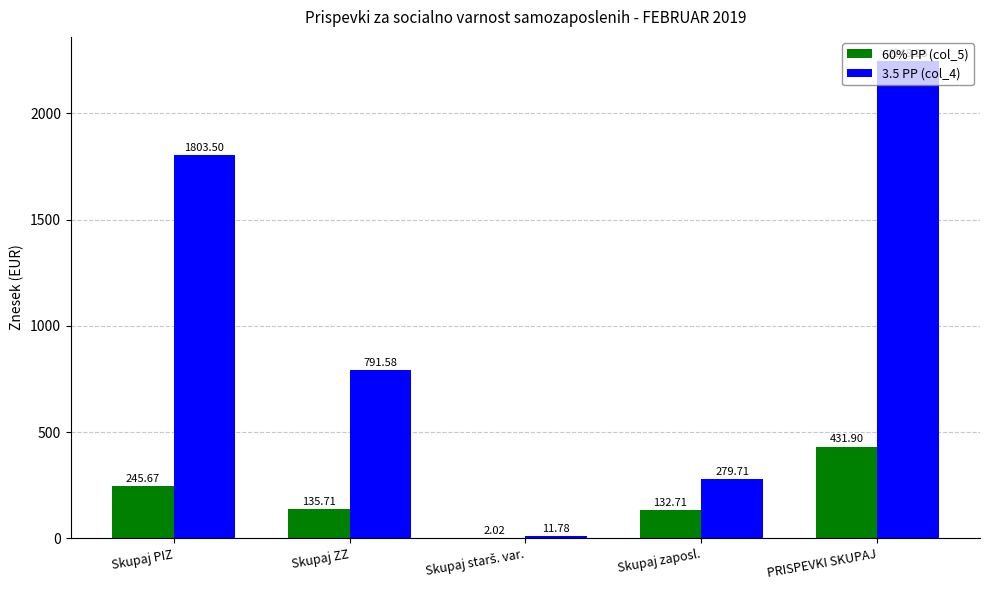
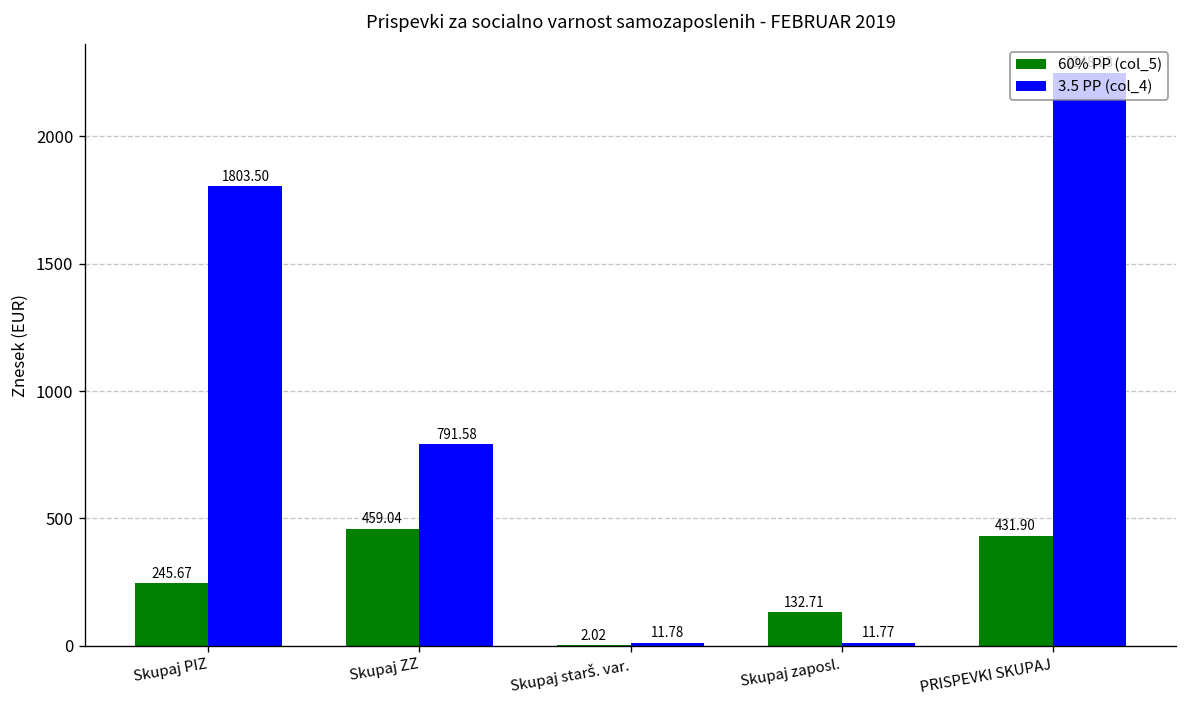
  {
    "60% PP (col_5)": {
      "Skupaj PIZ": 245.67,
-     "Skupaj ZZ": 135.71,
+     "Skupaj ZZ": 459.04,
      "Skupaj starš. var.": 2.02,
      "Skupaj zaposl.": 132.71,
      "PRISPEVKI SKUPAJ": 431.90
    },
    "3.5 PP (col_4)": {
      "Skupaj PIZ": 1803.50,
      "Skupaj ZZ": 791.58,
      "Skupaj starš. var.": 11.78,
-     "Skupaj zaposl.": 279.71
+     "Skupaj zaposl.": 11.77
    }
  }
